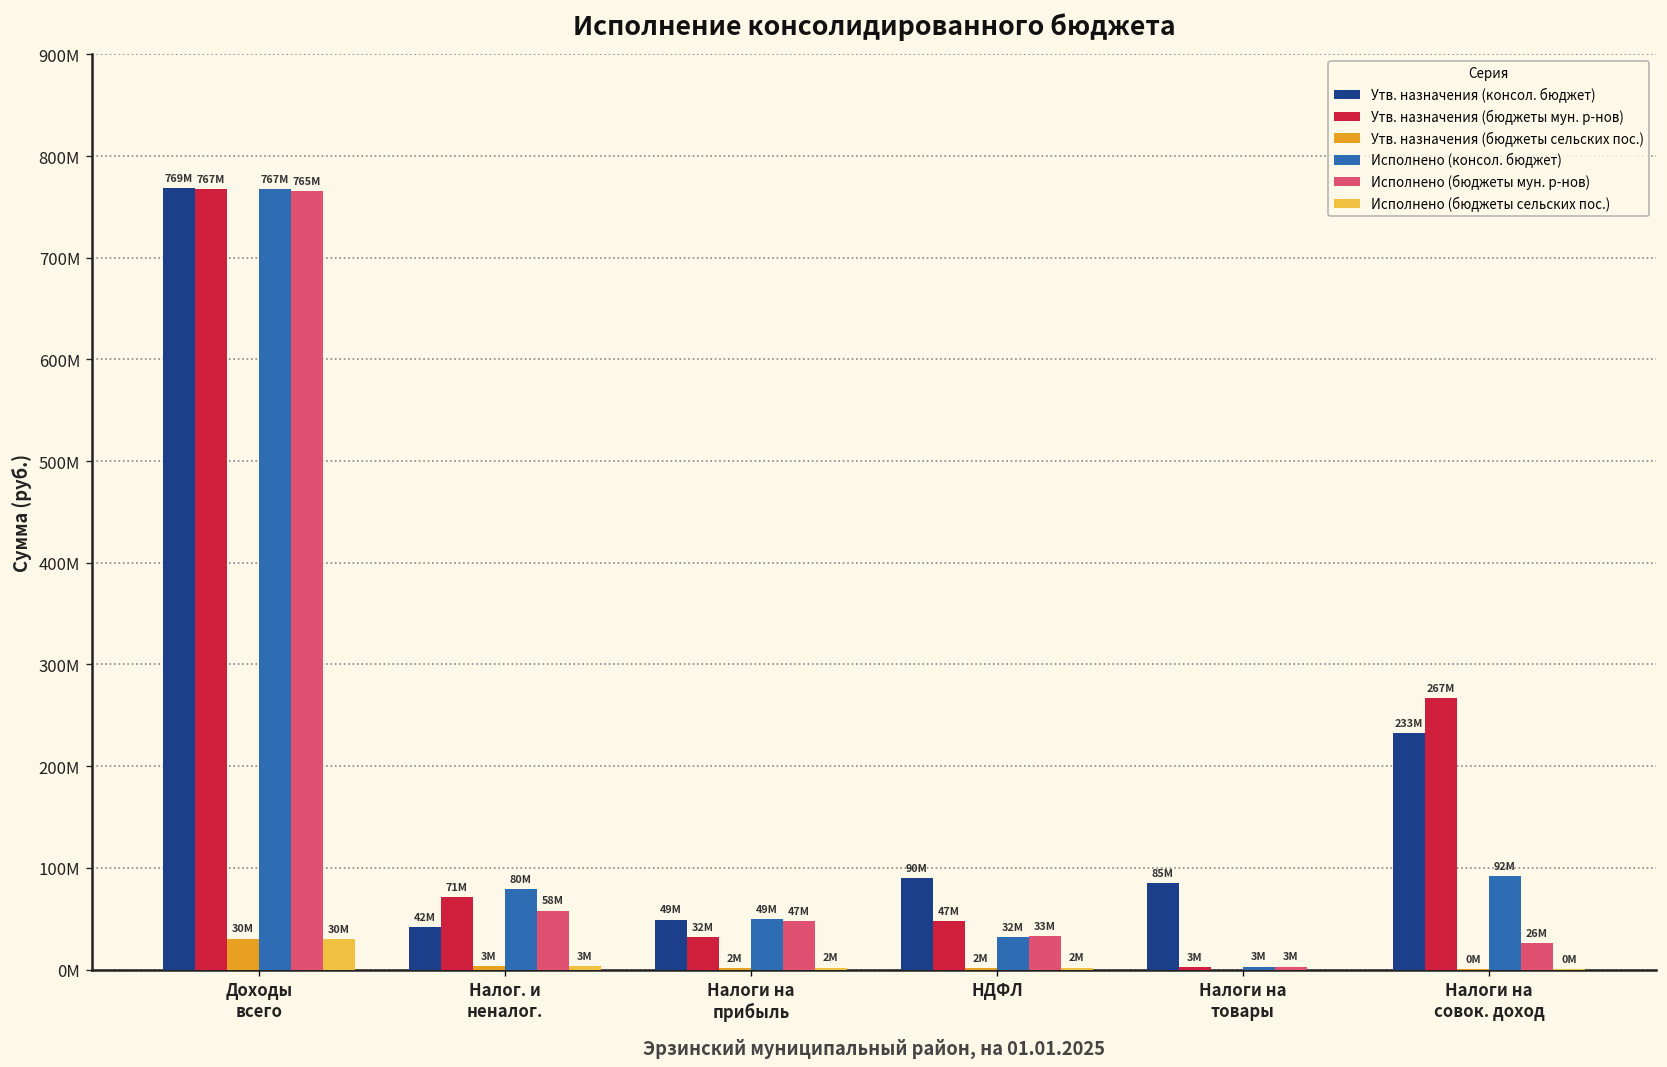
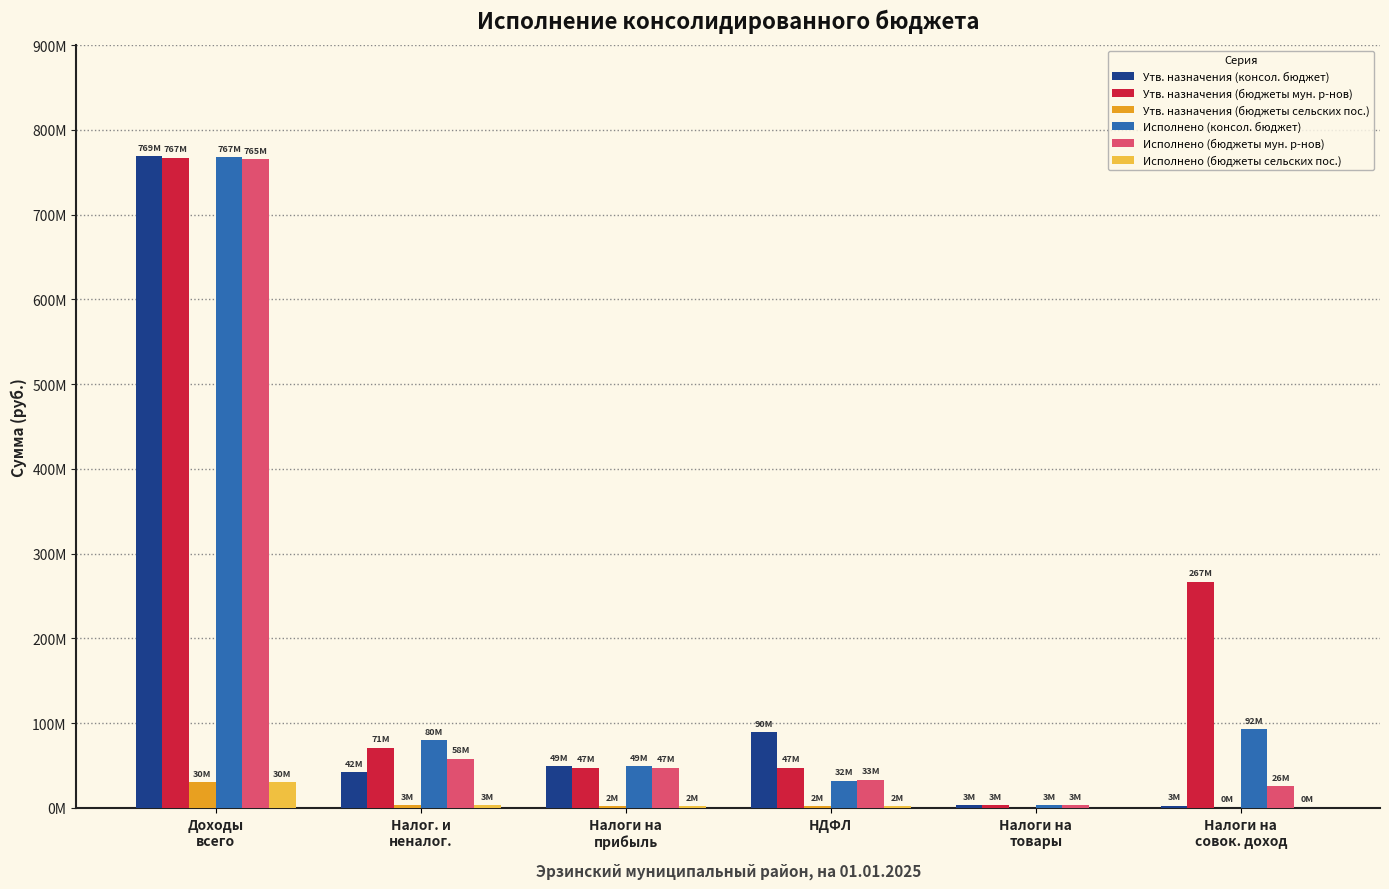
  {
    "Утв. назначения (консол. бюджет)": {
      "Доходы всего": "769M",
      "Налог. и неналог.": "42M",
      "Налоги на прибыль": "49M",
      "НДФЛ": "90M",
-     "Налоги на товары": "85M",
-     "Налоги на совок. доход": "233M"
+     "Налоги на товары": "3M",
+     "Налоги на совок. доход": "3M"
    },
    "Утв. назначения (бюджеты мун. р-нов)": {
      "Доходы всего": "767M",
      "Налог. и неналог.": "71M",
-     "Налоги на прибыль": "32M",
+     "Налоги на прибыль": "47M",
      "НДФЛ": "47M",
      "Налоги на товары": "3M",
      "Налоги на совок. доход": "267M"
    },
    "Исполнено (консол. бюджет)": {
      "Доходы всего": "767M",
      "Налог. и неналог.": "80M",
      "Налоги на прибыль": "49M",
      "НДФЛ": "32M",
      "Налоги на товары": "3M",
      "Налоги на совок. доход": "92M"
    },
    "Исполнено (бюджеты мун. р-нов)": {
      "Доходы всего": "765M",
      "Налог. и неналог.": "58M",
      "Налоги на прибыль": "47M",
      "НДФЛ": "33M",
      "Налоги на товары": "3M",
      "Налоги на совок. доход": "26M"
    }
  }
